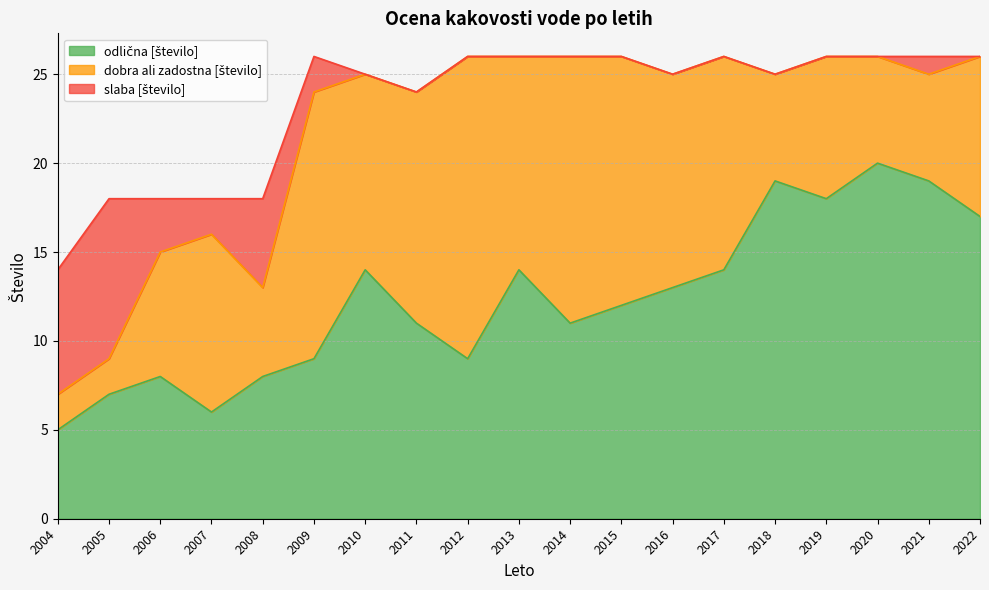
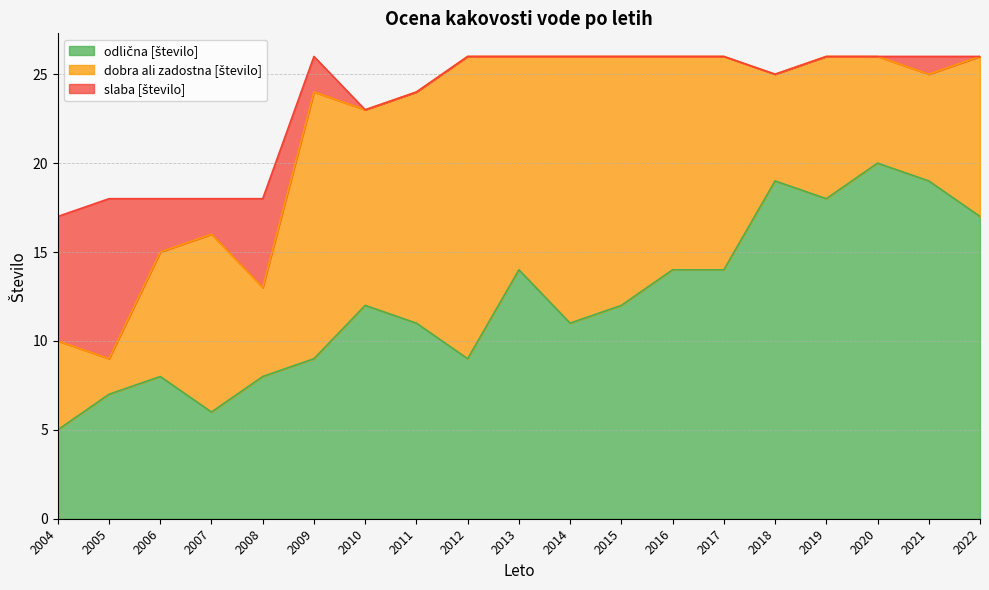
  {
    "odlična [število]": {
      "2004": 5,
      "2005": 7,
      "2006": 8,
      "2007": 6,
      "2008": 8,
      "2009": 9,
-     "2010": 14,
+     "2010": 12,
      "2011": 11,
      "2012": 9,
      "2013": 14,
      "2014": 11,
      "2015": 12,
-     "2016": 13,
+     "2016": 14,
      "2017": 14,
      "2018": 19,
      "2019": 18,
      "2020": 20,
      "2021": 19,
      "2022": 17
    },
    "dobra ali zadostna [število]": {
-     "2004": 2,
+     "2004": 5,
      "2005": 2,
      "2006": 7,
      "2007": 10,
      "2008": 5,
      "2009": 15,
      "2021": 6
    },
    "slaba [število]": {
      "2004": 7,
      "2005": 9,
      "2006": 3,
      "2007": 2,
      "2008": 5,
      "2009": 2,
      "2021": 1
    }
  }
